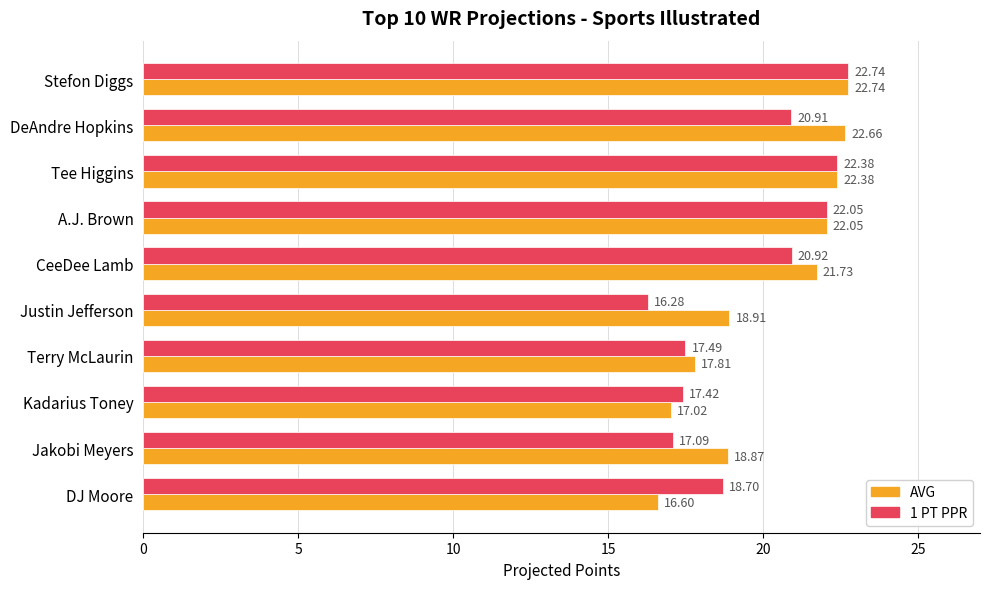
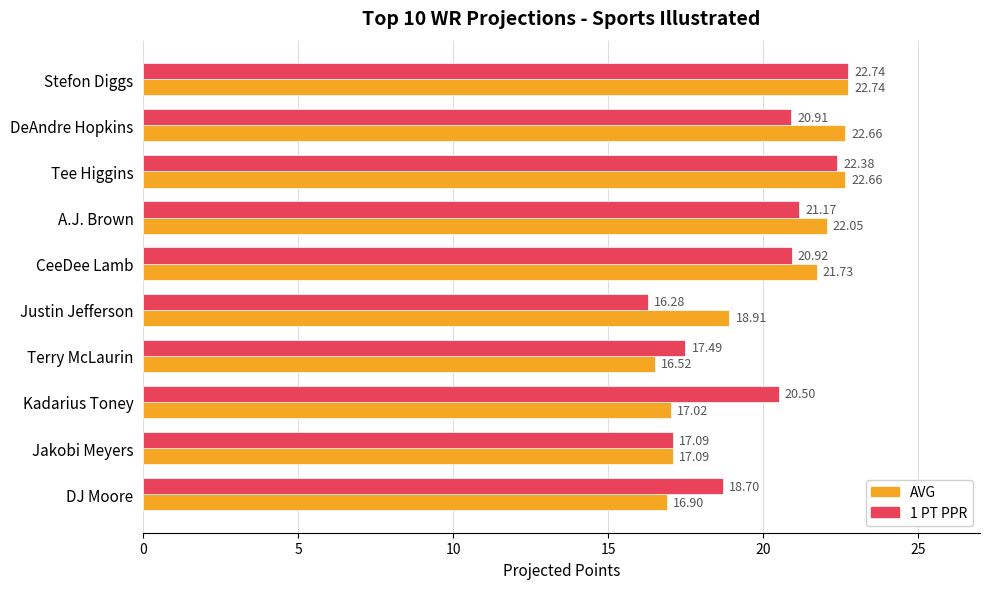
  {
    "AVG": {
      "Stefon Diggs": 22.74,
      "DeAndre Hopkins": 22.66,
-     "Tee Higgins": 22.38,
+     "Tee Higgins": 22.66,
      "A.J. Brown": 22.05,
      "CeeDee Lamb": 21.73,
      "Justin Jefferson": 18.91,
-     "Terry McLaurin": 17.81,
+     "Terry McLaurin": 16.52,
      "Kadarius Toney": 17.02,
-     "Jakobi Meyers": 18.87,
-     "DJ Moore": 16.60
+     "Jakobi Meyers": 17.09,
+     "DJ Moore": 16.90
    },
    "1 PT PPR": {
      "Stefon Diggs": 22.74,
      "DeAndre Hopkins": 20.91,
      "Tee Higgins": 22.38,
-     "A.J. Brown": 22.05,
+     "A.J. Brown": 21.17,
      "CeeDee Lamb": 20.92,
      "Justin Jefferson": 16.28,
      "Terry McLaurin": 17.49,
-     "Kadarius Toney": 17.42,
+     "Kadarius Toney": 20.50,
      "Jakobi Meyers": 17.09,
      "DJ Moore": 18.70
    }
  }
